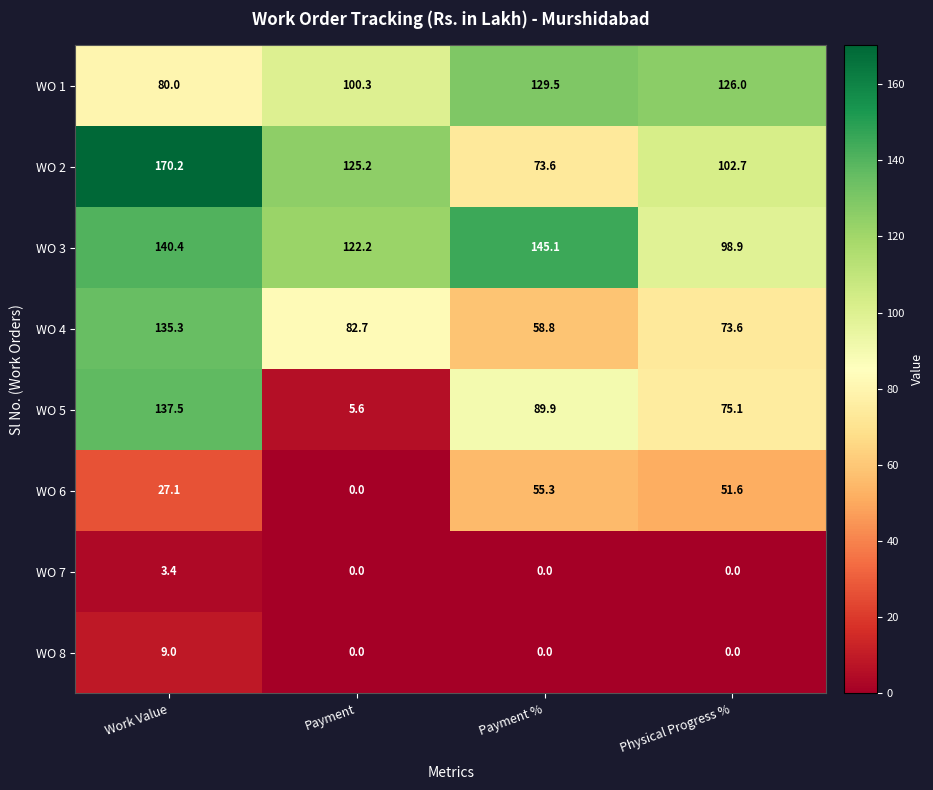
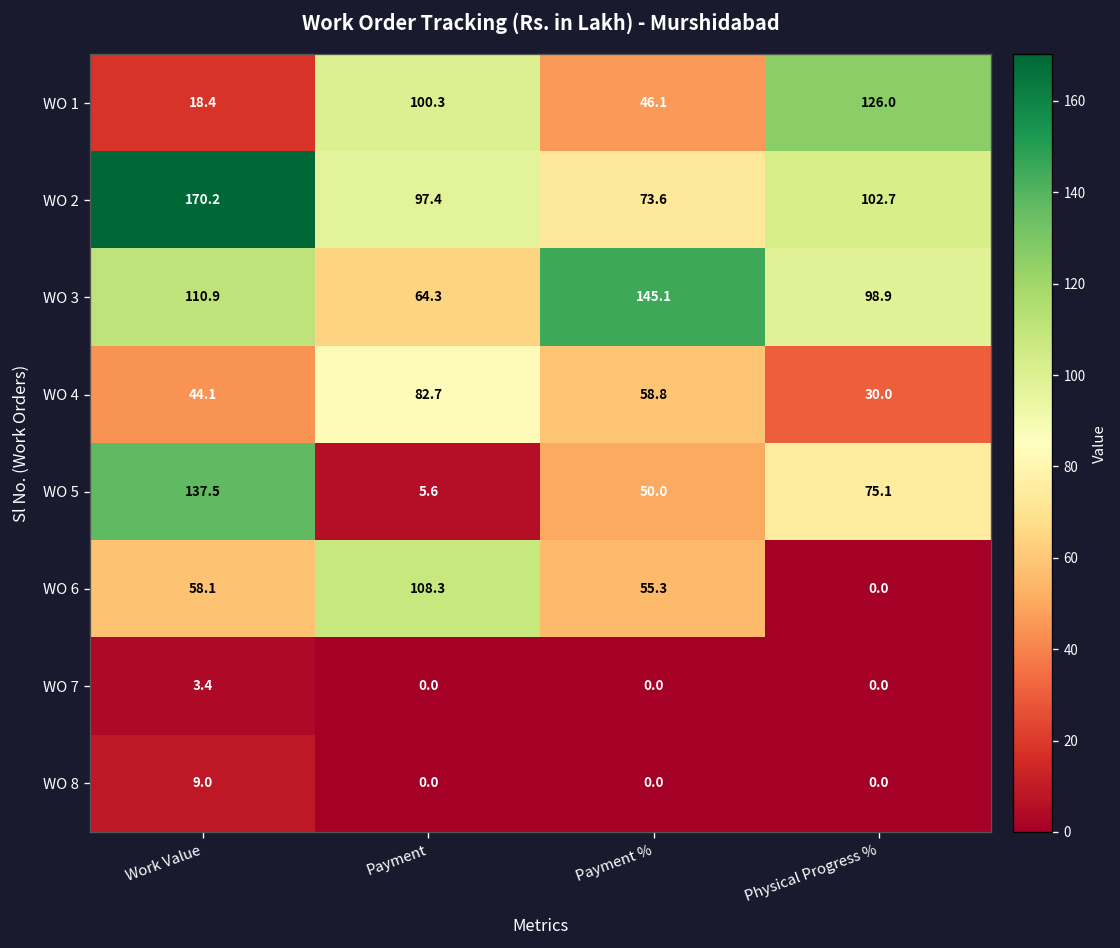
  {
    "WO 1": {
-     "Work Value": 80.0,
+     "Work Value": 18.4,
      "Payment": 100.3,
-     "Payment %": 129.5,
+     "Payment %": 46.1,
      "Physical Progress %": 126.0
    },
    "WO 2": {
      "Work Value": 170.2,
-     "Payment": 125.2,
+     "Payment": 97.4,
      "Payment %": 73.6,
      "Physical Progress %": 102.7
    },
    "WO 3": {
-     "Work Value": 140.4,
-     "Payment": 122.2,
+     "Work Value": 110.9,
+     "Payment": 64.3,
      "Payment %": 145.1,
      "Physical Progress %": 98.9
    },
    "WO 4": {
-     "Work Value": 135.3,
+     "Work Value": 44.1,
      "Payment": 82.7,
      "Payment %": 58.8,
-     "Physical Progress %": 73.6
+     "Physical Progress %": 30.0
    },
    "WO 5": {
      "Work Value": 137.5,
      "Payment": 5.6,
-     "Payment %": 89.9,
+     "Payment %": 50.0,
      "Physical Progress %": 75.1
    },
    "WO 6": {
-     "Work Value": 27.1,
-     "Payment": 0.0,
+     "Work Value": 58.1,
+     "Payment": 108.3,
      "Payment %": 55.3,
-     "Physical Progress %": 51.6
+     "Physical Progress %": 0.0
    },
    "WO 7": {
      "Work Value": 3.4,
      "Payment": 0.0,
      "Payment %": 0.0,
      "Physical Progress %": 0.0
    },
    "WO 8": {
      "Work Value": 9.0,
      "Payment": 0.0,
      "Payment %": 0.0,
      "Physical Progress %": 0.0
    }
  }
